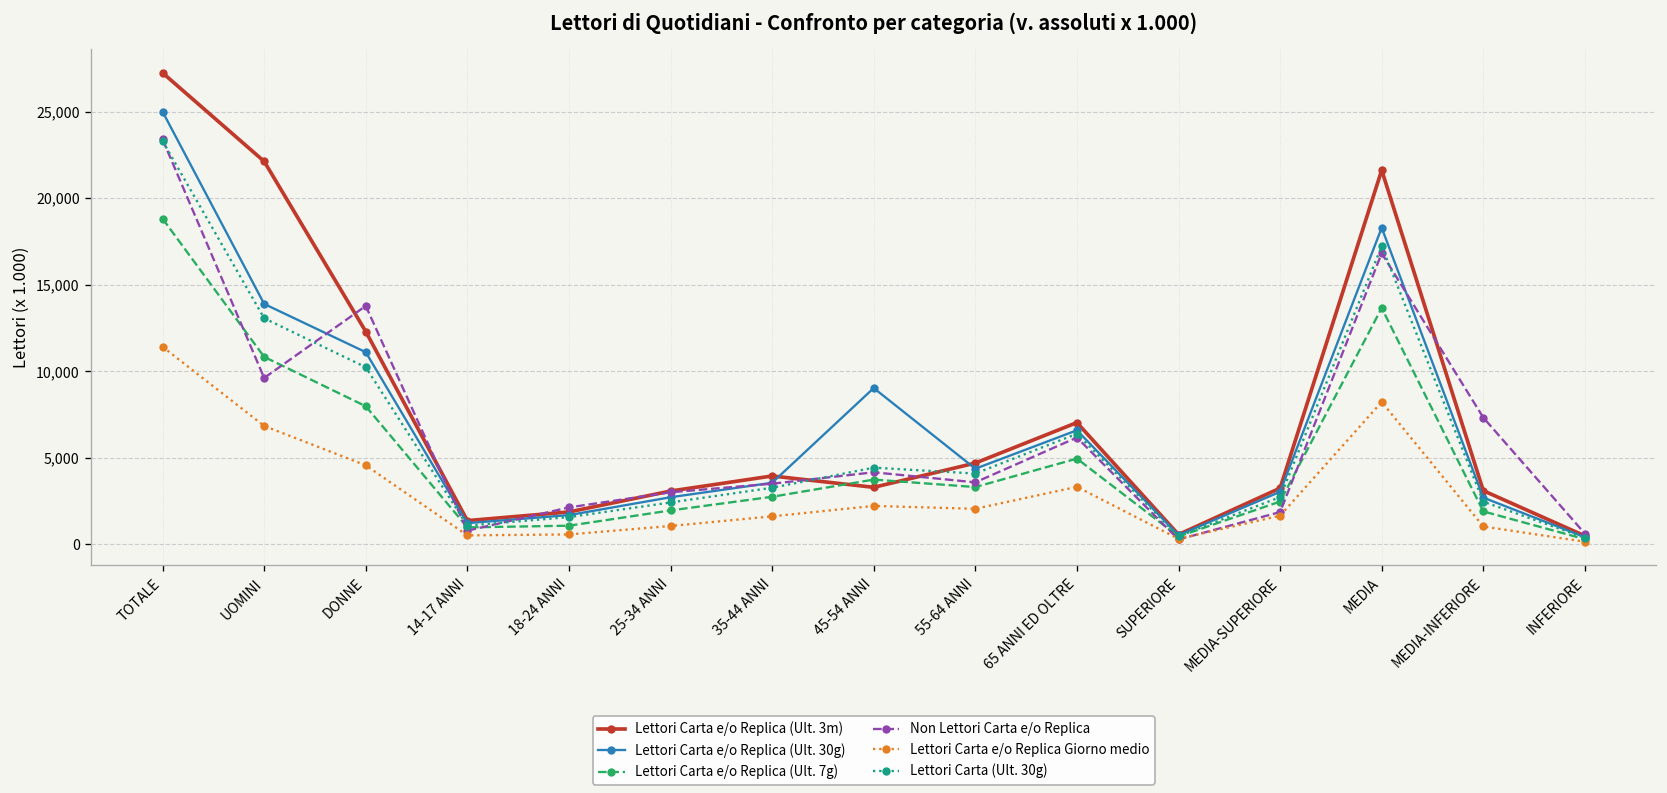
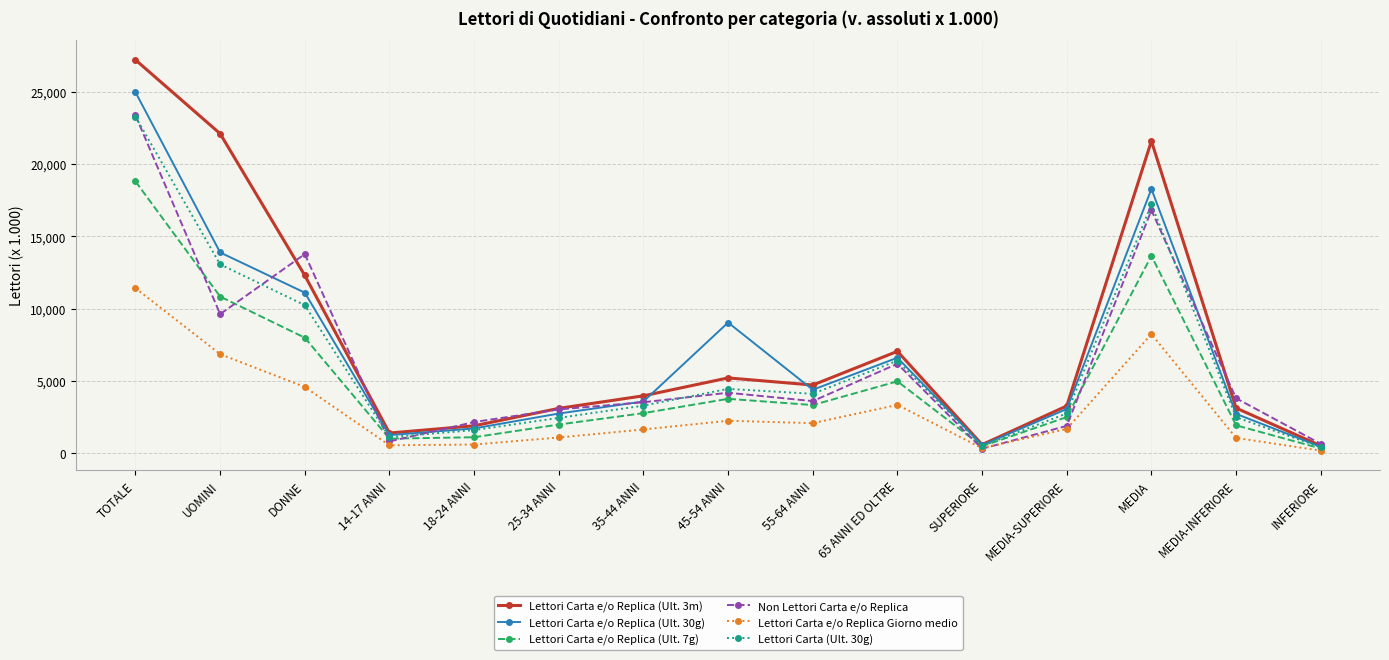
  {
    "Lettori Carta e/o Replica (Ult. 3m)": {
      "TOTALE": "27,200",
      "UOMINI": "22,100",
      "DONNE": "12,300",
      "18-24 ANNI": "1,900",
      "35-44 ANNI": "4,000",
-     "45-54 ANNI": "3,300",
+     "45-54 ANNI": "5,200",
      "55-64 ANNI": "4,700",
      "65 ANNI ED OLTRE": "7,000",
      "MEDIA-SUPERIORE": "3,300",
      "MEDIA": "21,600",
      "MEDIA-INFERIORE": "3,100"
    },
    "Lettori Carta e/o Replica (Ult. 30g)": {
      "TOTALE": "25,000",
      "UOMINI": "13,900",
      "DONNE": "11,100",
      "25-34 ANNI": "2,700",
      "45-54 ANNI": "9,000",
      "55-64 ANNI": "4,400",
      "65 ANNI ED OLTRE": "6,600",
      "MEDIA-SUPERIORE": "3,000",
      "MEDIA": "18,300",
      "MEDIA-INFERIORE": "2,700"
    },
    "Non Lettori Carta e/o Replica": {
      "UOMINI": "9,600",
      "DONNE": "13,800",
      "14-17 ANNI": "800",
      "18-24 ANNI": "2,100",
      "45-54 ANNI": "4,200",
      "55-64 ANNI": "3,600",
      "65 ANNI ED OLTRE": "6,200",
      "MEDIA-SUPERIORE": "1,900",
      "MEDIA": "16,800",
-     "MEDIA-INFERIORE": "7,300"
+     "MEDIA-INFERIORE": "3,800"
    },
    "Lettori Carta e/o Replica Giorno medio": {
      "TOTALE": "11,400",
      "UOMINI": "6,800",
      "DONNE": "4,600",
      "14-17 ANNI": "500",
      "18-24 ANNI": "600",
      "25-34 ANNI": "1,100",
      "35-44 ANNI": "1,600",
      "45-54 ANNI": "2,200",
      "55-64 ANNI": "2,100",
      "65 ANNI ED OLTRE": "3,300",
      "MEDIA-SUPERIORE": "1,700",
      "MEDIA": "8,200",
      "MEDIA-INFERIORE": "1,000"
    }
  }
